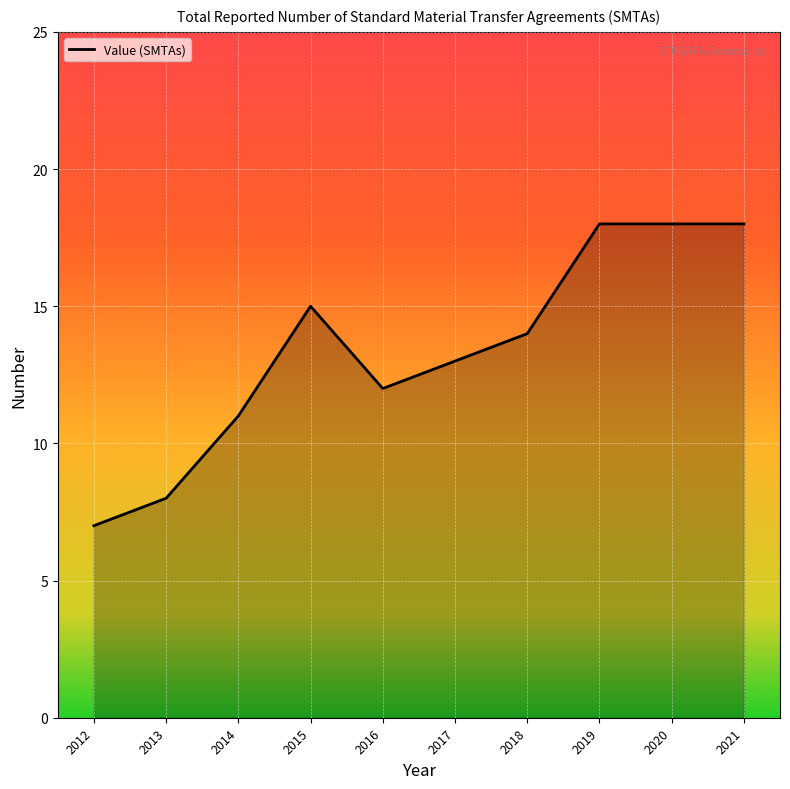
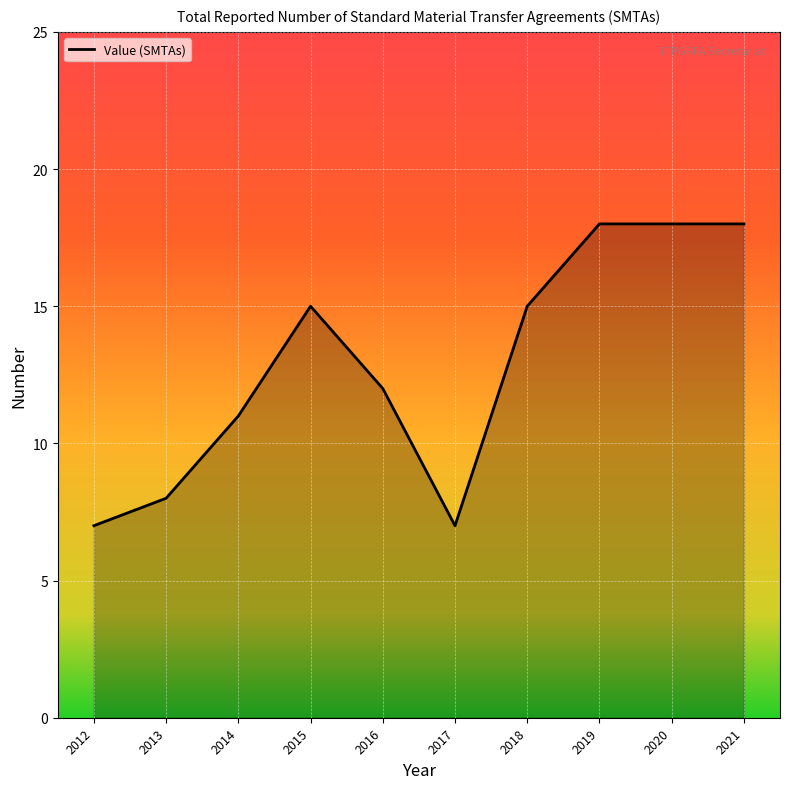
  {
    "2012": 7,
    "2013": 8,
    "2014": 11,
    "2015": 15,
    "2016": 12,
-   "2017": 13,
-   "2018": 14,
+   "2017": 7,
+   "2018": 15,
    "2019": 18,
    "2020": 18,
    "2021": 18
  }
